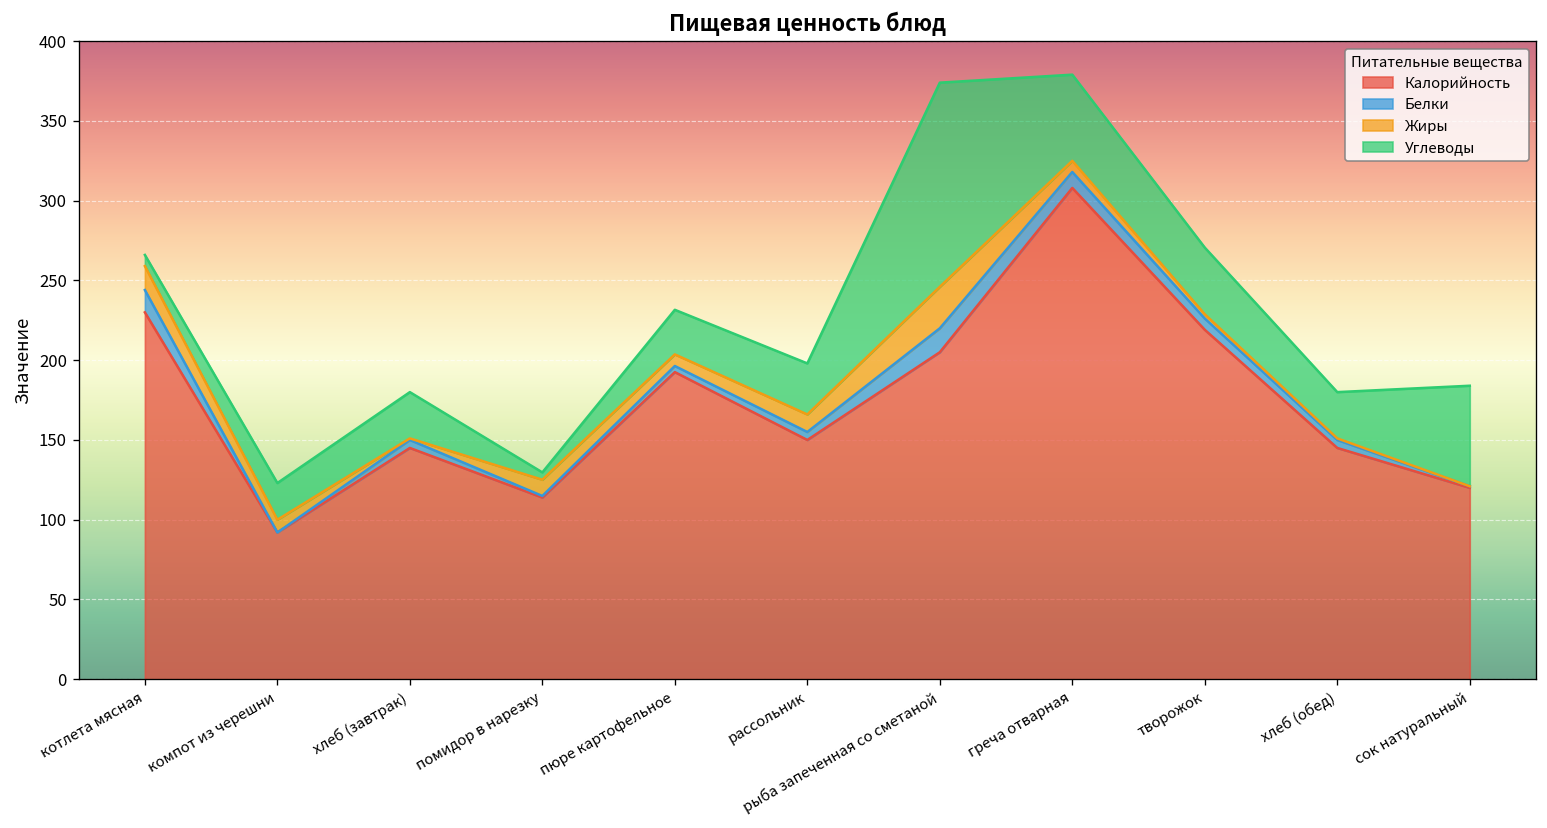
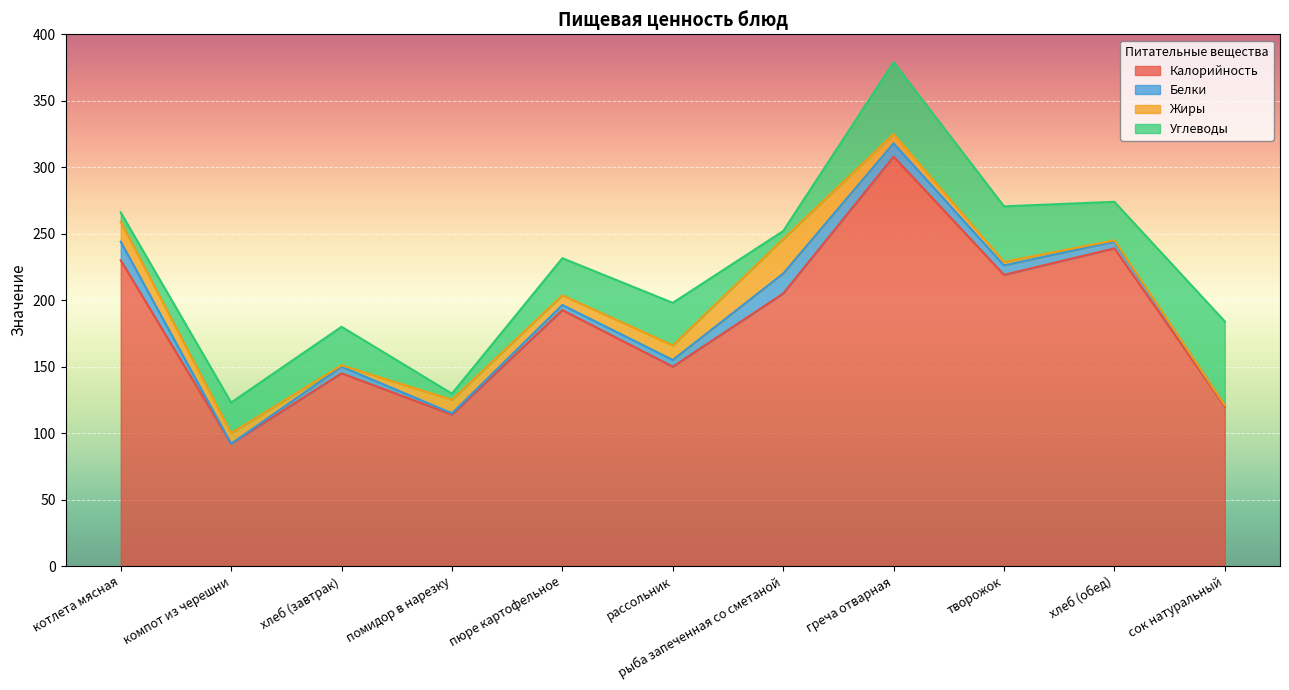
  {
    "Калорийность": {
      "котлета мясная": 230,
      "хлеб (завтрак)": 145,
      "пюре картофельное": 193,
      "рассольник": 150,
      "рыба запеченная со сметаной": 205,
      "греча отварная": 308,
      "творожок": 219,
-     "хлеб (обед)": 145
+     "хлеб (обед)": 239
    },
    "Белки": {
      "котлета мясная": 14,
      "пюре картофельное": 4,
      "рассольник": 5,
      "рыба запеченная со сметаной": 15,
      "греча отварная": 10,
      "творожок": 7
    },
    "Жиры": {
      "котлета мясная": 15,
      "компот из черешни": 8,
      "помидор в нарезку": 10,
      "пюре картофельное": 7,
      "рассольник": 11,
      "рыба запеченная со сметаной": 26,
      "греча отварная": 7,
      "творожок": 3
    },
    "Углеводы": {
      "котлета мясная": 7,
      "компот из черешни": 23,
      "хлеб (завтрак)": 29,
      "помидор в нарезку": 5,
      "пюре картофельное": 28,
      "рассольник": 32,
-     "рыба запеченная со сметаной": 128,
+     "рыба запеченная со сметаной": 6,
      "греча отварная": 54,
      "творожок": 42,
      "хлеб (обед)": 29,
      "сок натуральный": 63
    }
  }
